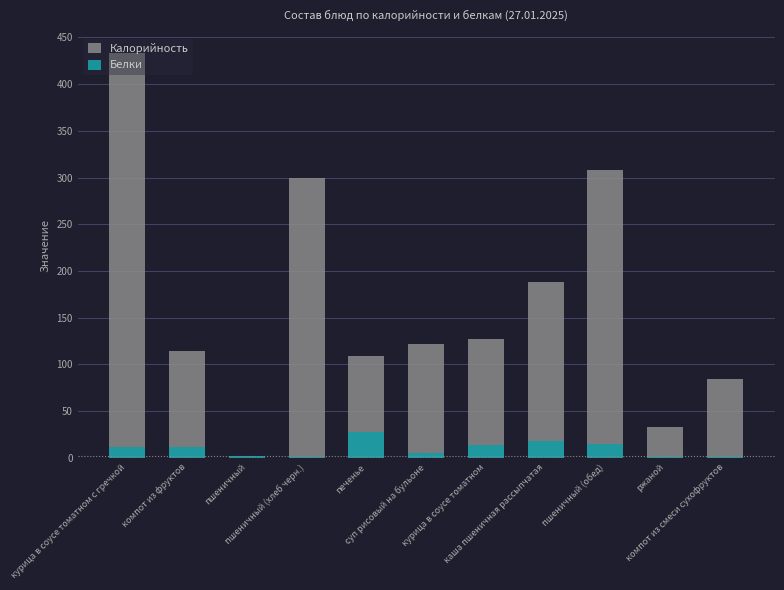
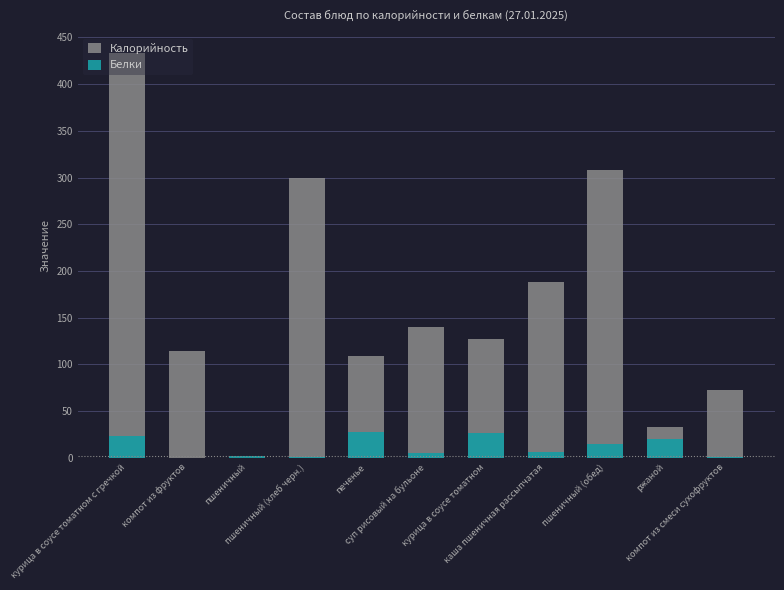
  {
    "Калорийность": {
      "компот из фруктов": 110,
      "пшеничный": 0,
      "пшеничный (хлеб черн.)": 300,
      "печенье": 110,
-     "суп рисовый на бульоне": 120,
+     "суп рисовый на бульоне": 140,
      "курица в соусе томатном": 130,
      "каша пшеничная рассыпчатая": 190,
      "пшеничный (обед)": 310,
      "ржаной": 30,
-     "компот из смеси сухофруктов": 80
+     "компот из смеси сухофруктов": 70
    },
    "Белки": {
-     "курица в соусе томатном с гречкой": 10,
-     "компот из фруктов": 10,
-     "курица в соусе томатном": 10,
-     "каша пшеничная рассыпчатая": 20,
-     "ржаной": 0
+     "курица в соусе томатном с гречкой": 20,
+     "компот из фруктов": 0,
+     "курица в соусе томатном": 30,
+     "каша пшеничная рассыпчатая": 10,
+     "ржаной": 20
    }
  }
